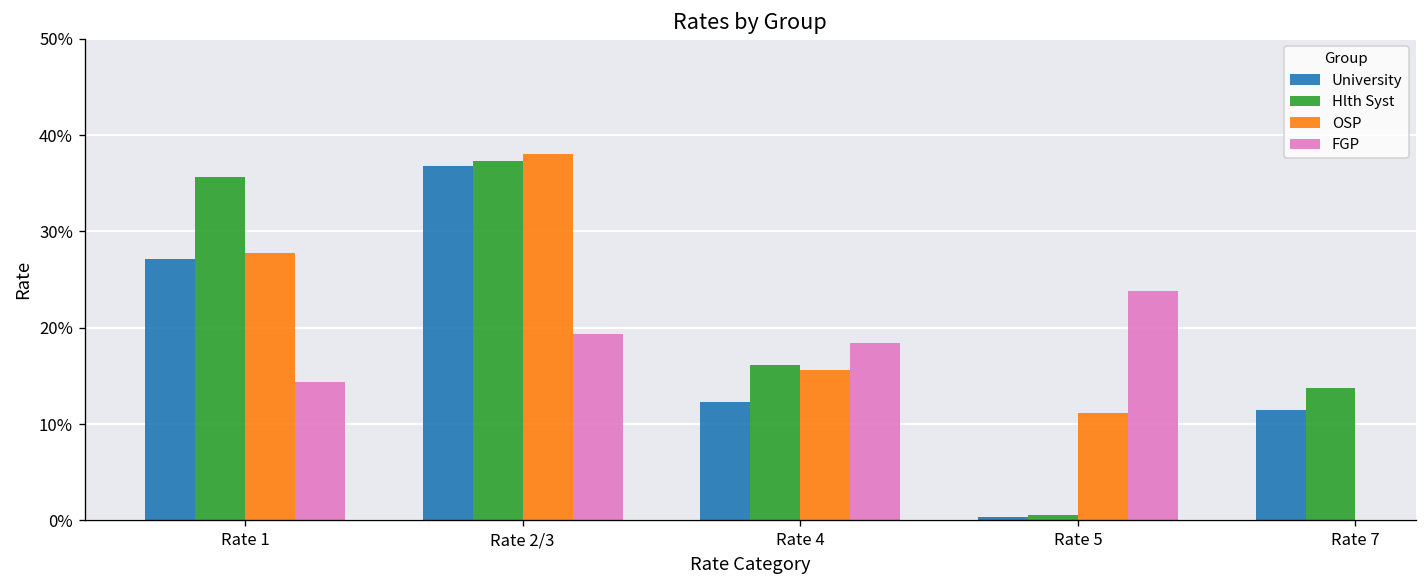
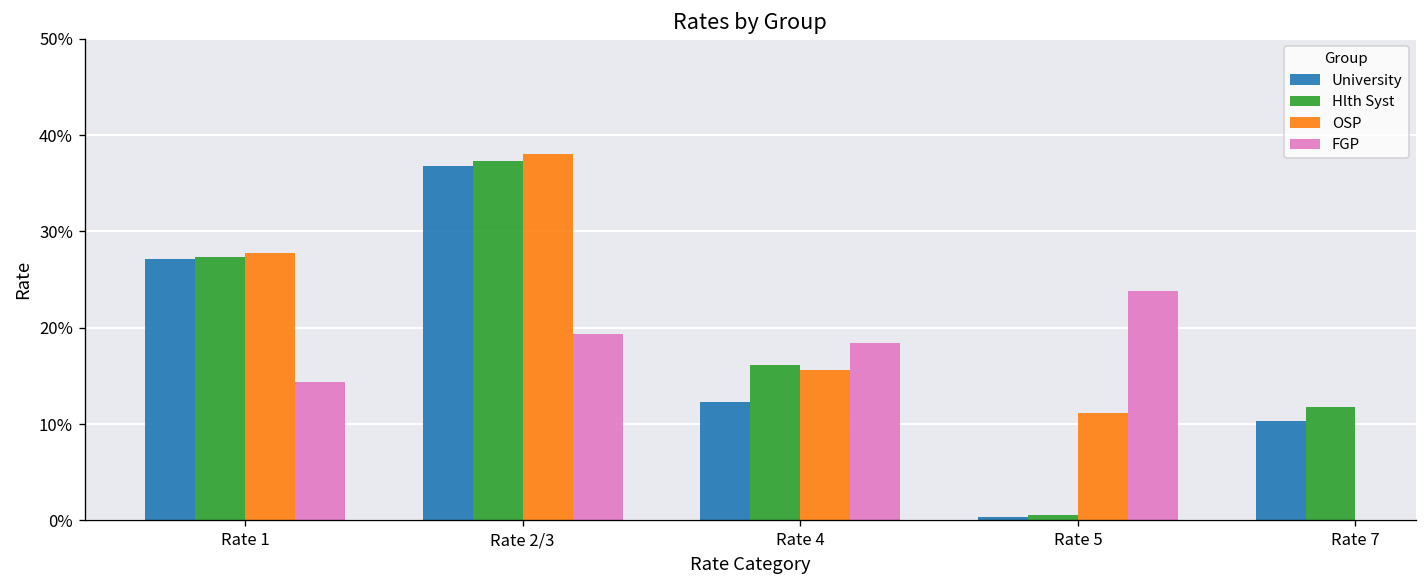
  {
    "University": {
      "Rate 1": "27%",
      "Rate 2/3": "37%",
      "Rate 4": "12%",
      "Rate 5": "0%",
-     "Rate 7": "12%"
+     "Rate 7": "10%"
    },
    "Hlth Syst": {
-     "Rate 1": "36%",
+     "Rate 1": "27%",
      "Rate 2/3": "37%",
      "Rate 4": "16%",
      "Rate 5": "1%",
-     "Rate 7": "14%"
+     "Rate 7": "12%"
    }
  }
